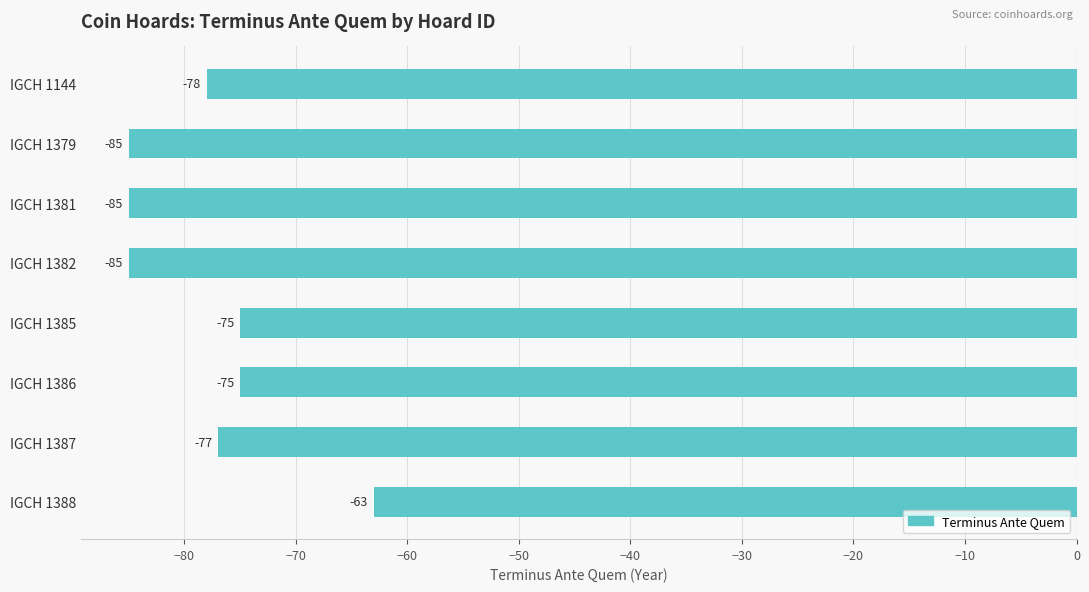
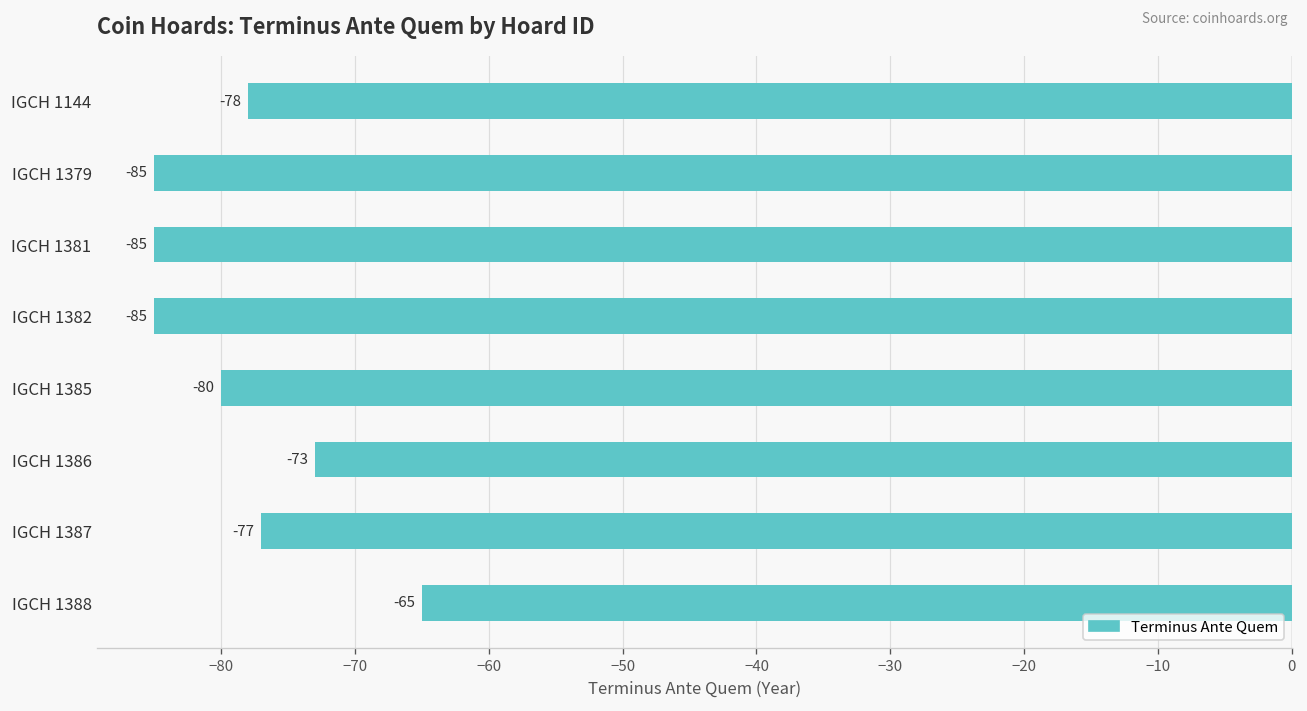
  {
    "IGCH 1144": -78,
    "IGCH 1379": -85,
    "IGCH 1381": -85,
    "IGCH 1382": -85,
-   "IGCH 1385": -75,
-   "IGCH 1386": -75,
+   "IGCH 1385": -80,
+   "IGCH 1386": -73,
    "IGCH 1387": -77,
-   "IGCH 1388": -63
+   "IGCH 1388": -65
  }
